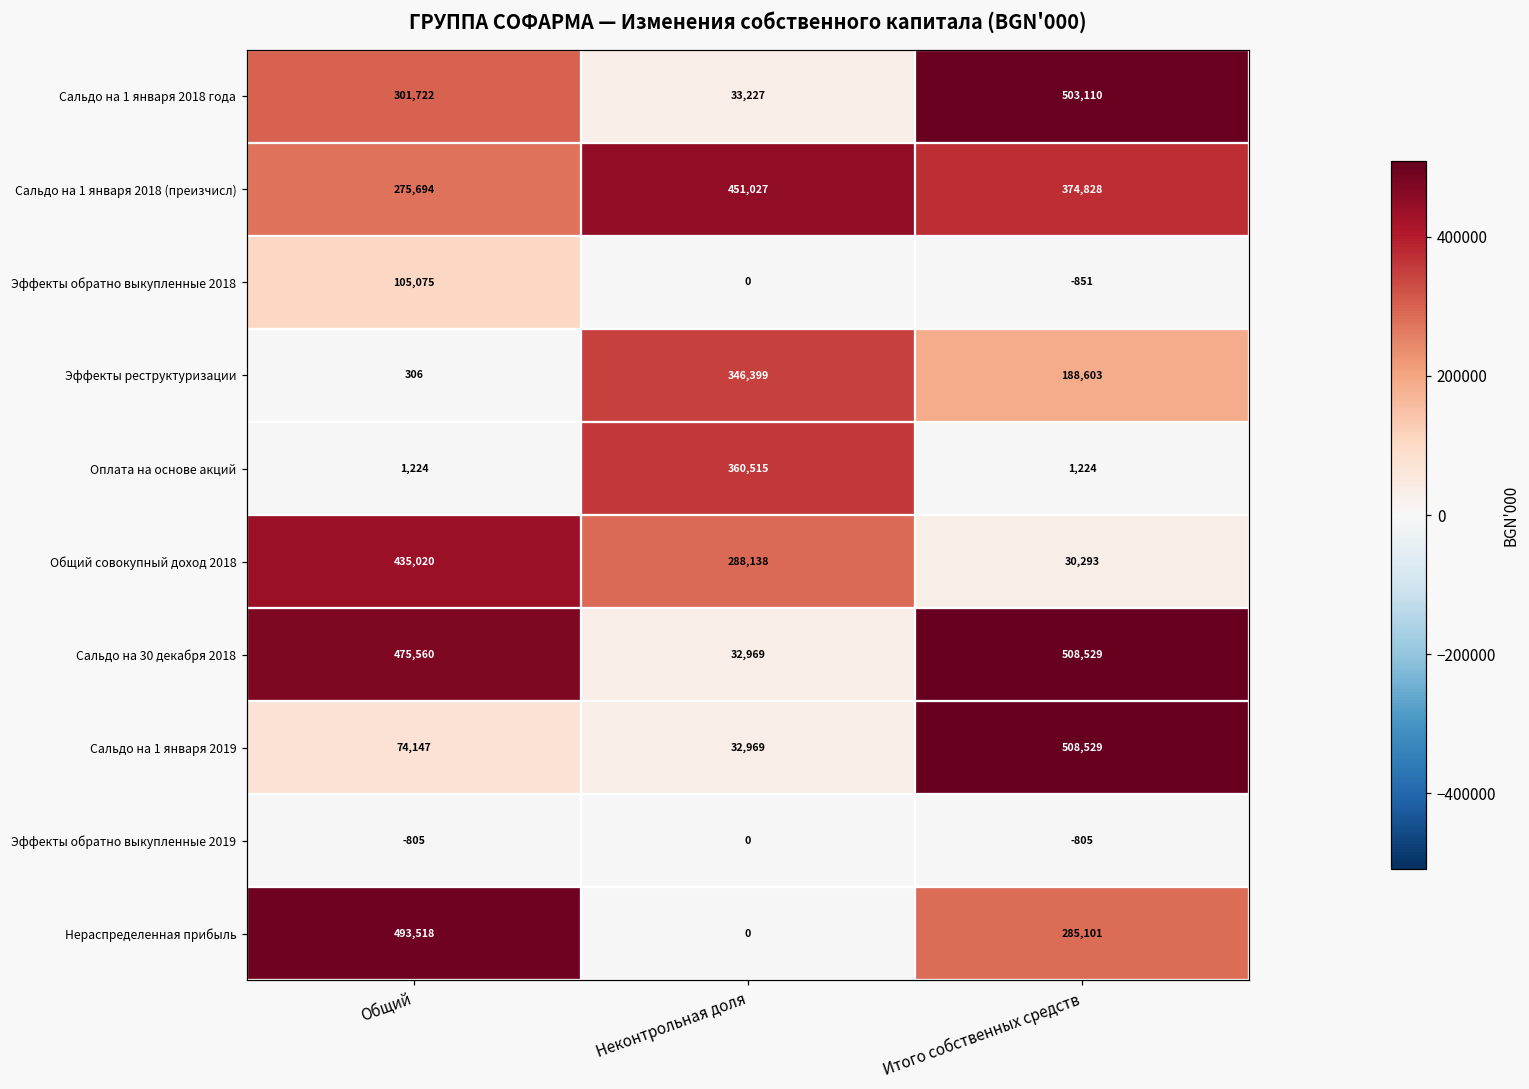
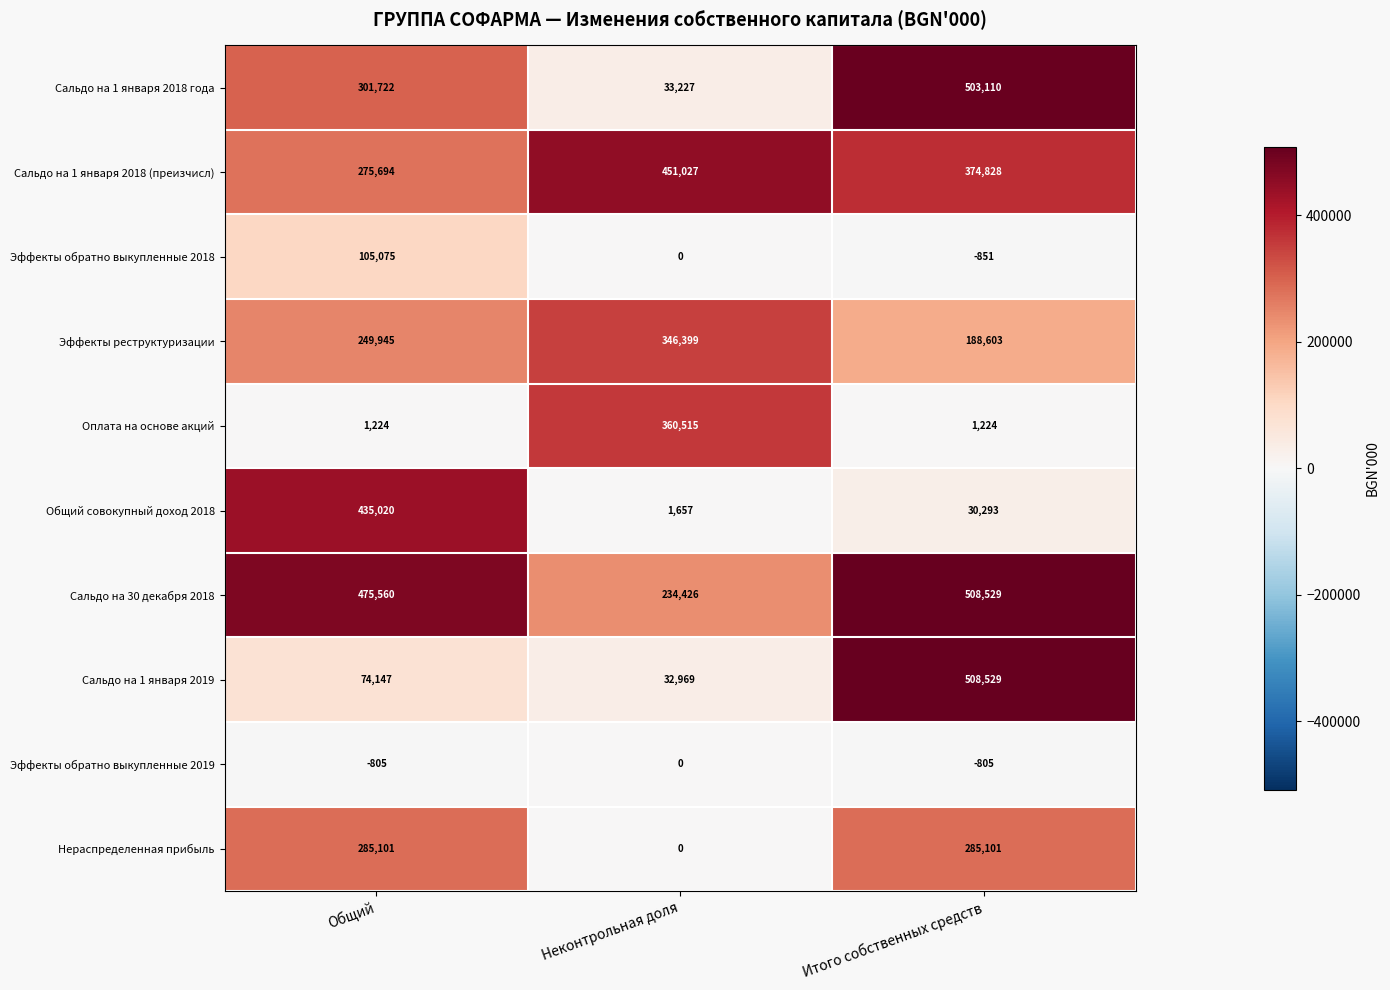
  {
    "Сальдо на 1 января 2018 года": {
      "Общий": "301,722",
      "Неконтрольная доля": "33,227",
      "Итого собственных средств": "503,110"
    },
    "Сальдо на 1 января 2018 (преизчисл)": {
      "Общий": "275,694",
      "Неконтрольная доля": "451,027",
      "Итого собственных средств": "374,828"
    },
    "Эффекты обратно выкупленные 2018": {
      "Общий": "105,075",
      "Неконтрольная доля": "0",
      "Итого собственных средств": "-851"
    },
    "Эффекты реструктуризации": {
-     "Общий": "306",
+     "Общий": "249,945",
      "Неконтрольная доля": "346,399",
      "Итого собственных средств": "188,603"
    },
    "Оплата на основе акций": {
      "Общий": "1,224",
      "Неконтрольная доля": "360,515",
      "Итого собственных средств": "1,224"
    },
    "Общий совокупный доход 2018": {
      "Общий": "435,020",
-     "Неконтрольная доля": "288,138",
+     "Неконтрольная доля": "1,657",
      "Итого собственных средств": "30,293"
    },
    "Сальдо на 30 декабря 2018": {
      "Общий": "475,560",
-     "Неконтрольная доля": "32,969",
+     "Неконтрольная доля": "234,426",
      "Итого собственных средств": "508,529"
    },
    "Сальдо на 1 января 2019": {
      "Общий": "74,147",
      "Неконтрольная доля": "32,969",
      "Итого собственных средств": "508,529"
    },
    "Эффекты обратно выкупленные 2019": {
      "Общий": "-805",
      "Неконтрольная доля": "0",
      "Итого собственных средств": "-805"
    },
    "Нераспределенная прибыль": {
-     "Общий": "493,518",
+     "Общий": "285,101",
      "Неконтрольная доля": "0",
      "Итого собственных средств": "285,101"
    }
  }
